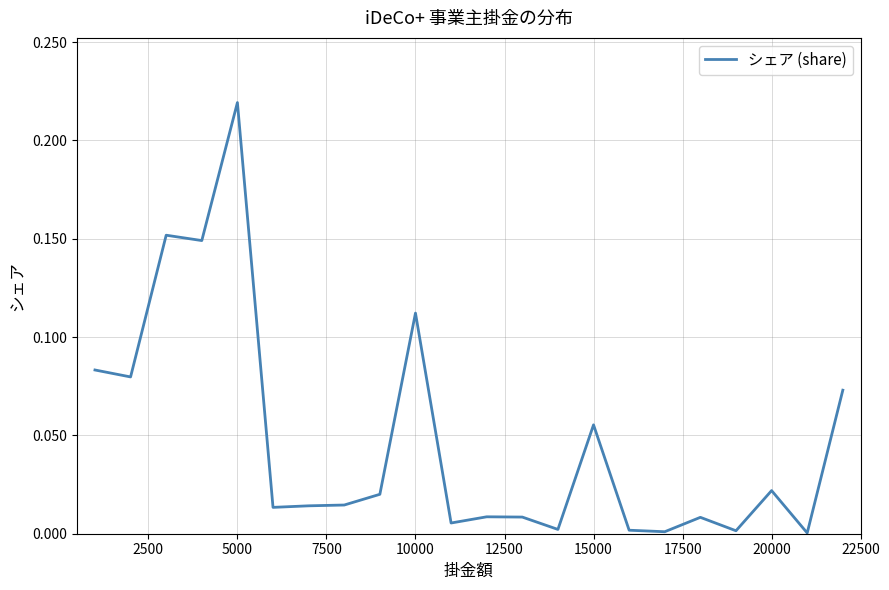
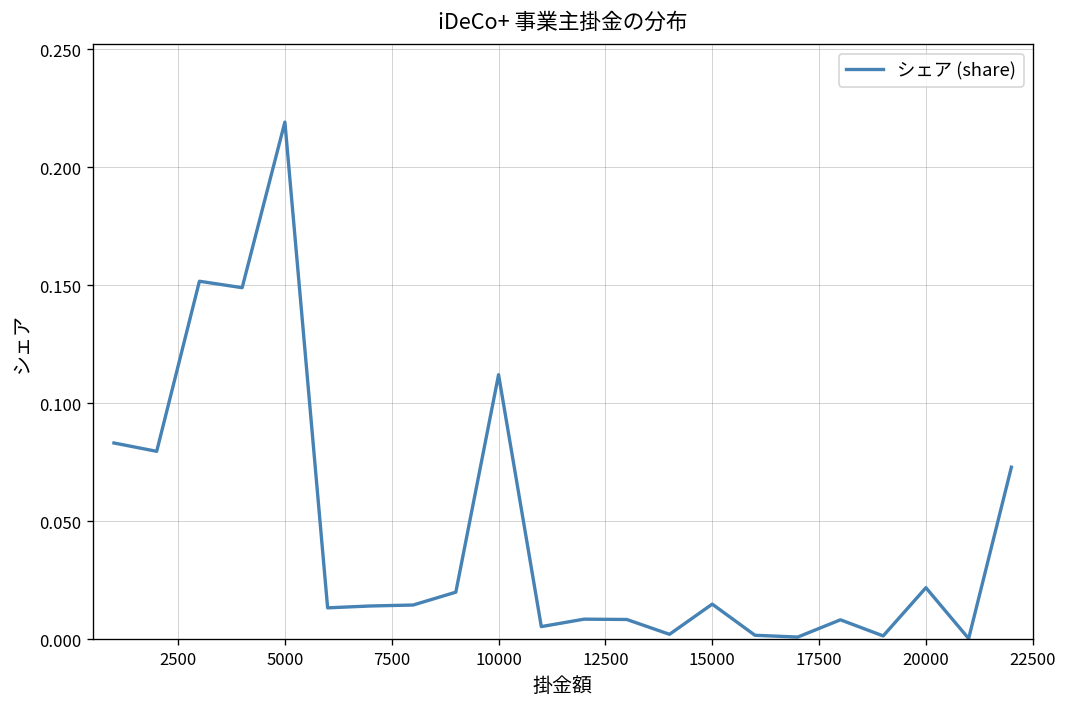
  {
    "5000": 0.219,
    "10000": 0.112,
-   "15000": 0.055,
+   "15000": 0.015,
    "20000": 0.022
  }
